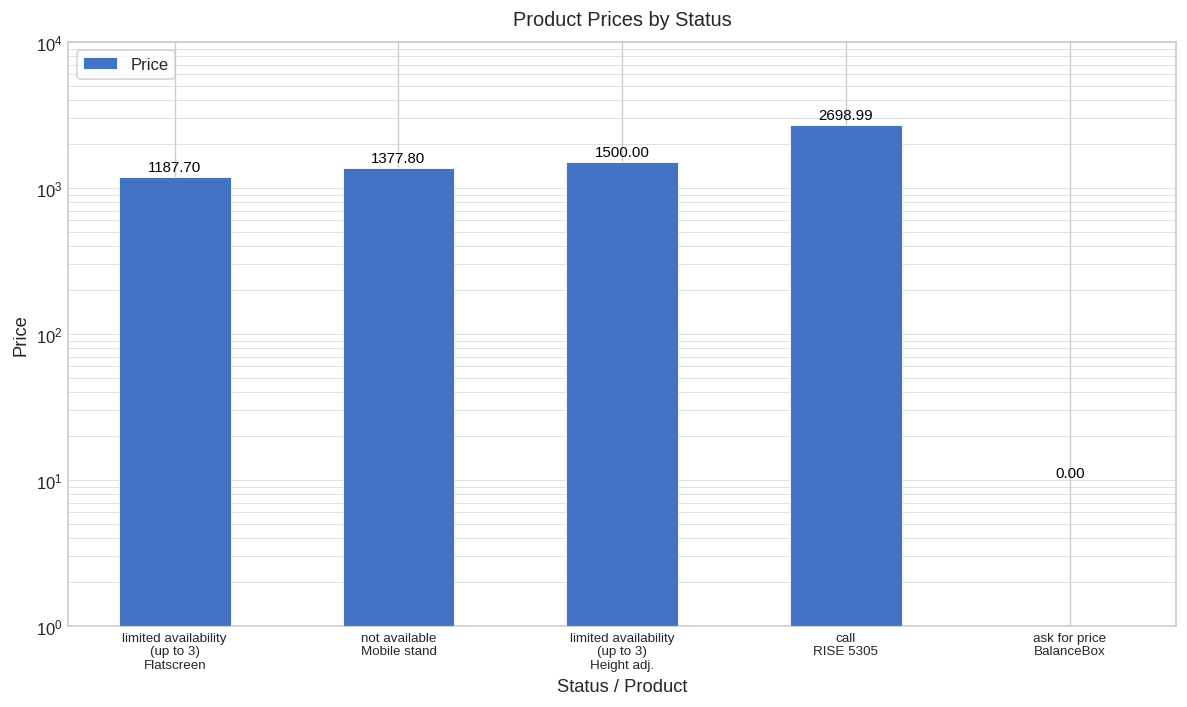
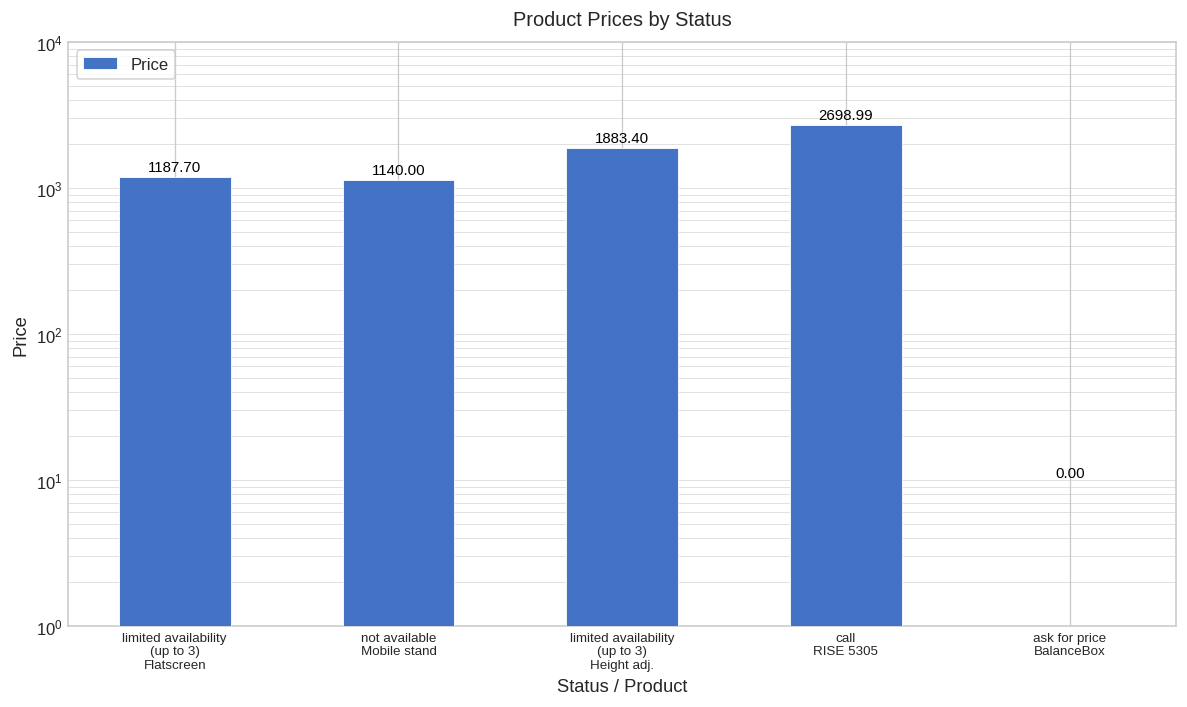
  {
    "limited availability (up to 3) Flatscreen": 1187.70,
-   "not available Mobile stand": 1377.80,
-   "limited availability (up to 3) Height adj.": 1500.00,
+   "not available Mobile stand": 1140.00,
+   "limited availability (up to 3) Height adj.": 1883.40,
    "call RISE 5305": 2698.99
  }
